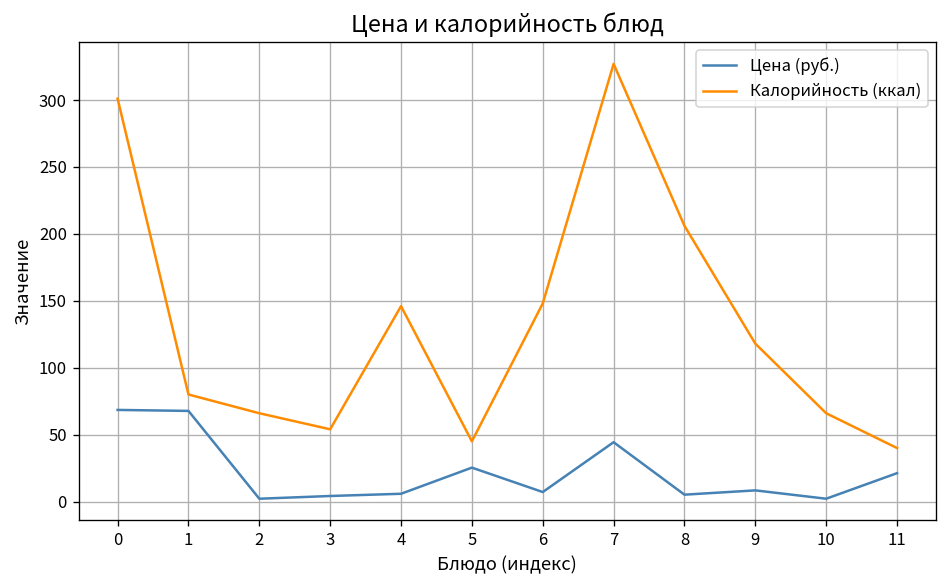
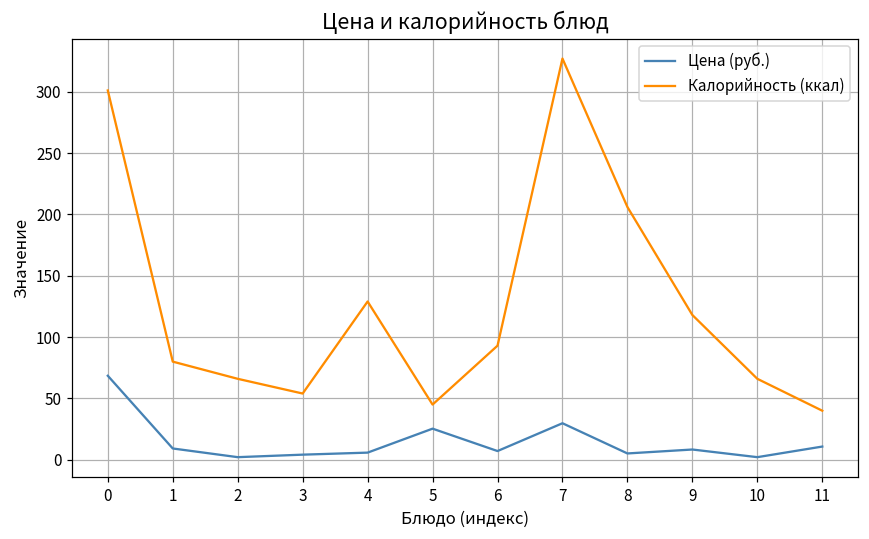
  {
    "Цена (руб.)": {
      "0": 68,
-     "1": 68,
+     "1": 9,
      "2": 2,
      "3": 4,
      "4": 6,
      "5": 25,
      "6": 7,
-     "7": 44,
+     "7": 30,
      "8": 5,
      "9": 8,
      "10": 2,
-     "11": 21
+     "11": 11
    },
    "Калорийность (ккал)": {
      "0": 301,
      "1": 80,
      "2": 66,
      "3": 54,
-     "4": 146,
+     "4": 129,
      "5": 45,
-     "6": 148,
+     "6": 93,
      "7": 327,
      "8": 206,
      "9": 118,
      "10": 66,
      "11": 40
    }
  }
